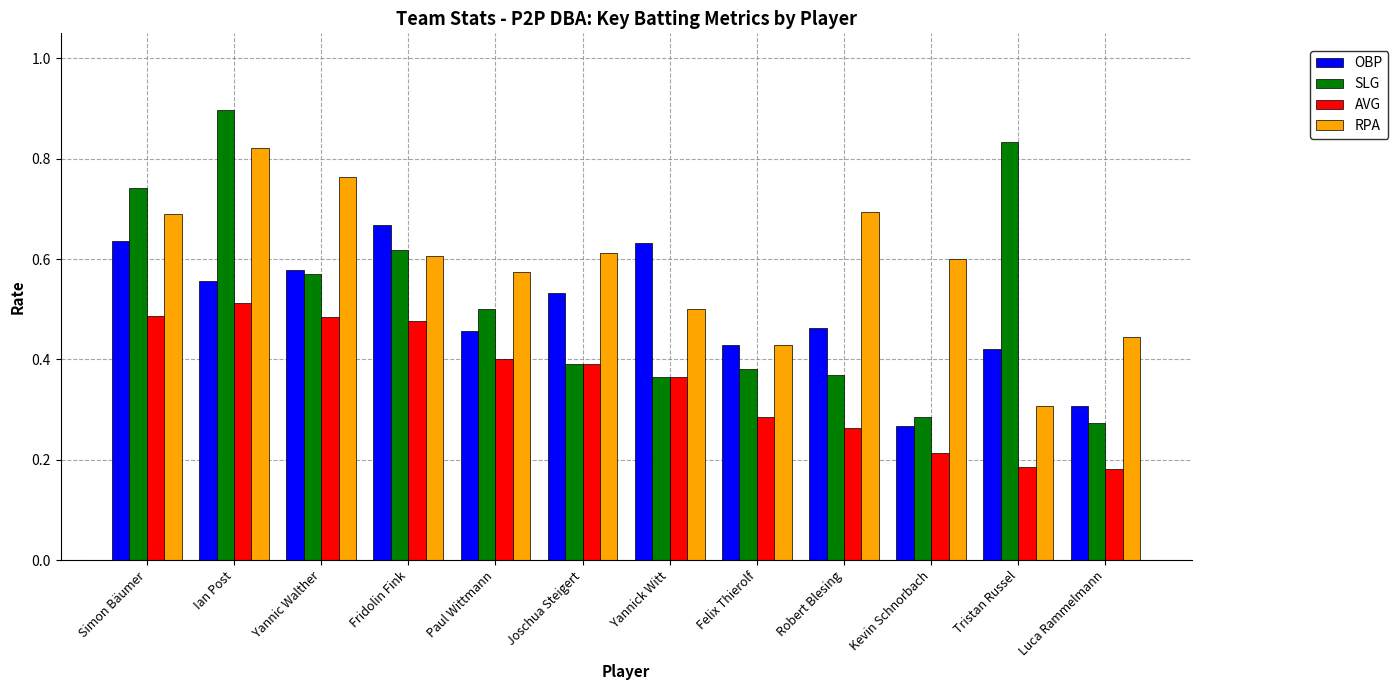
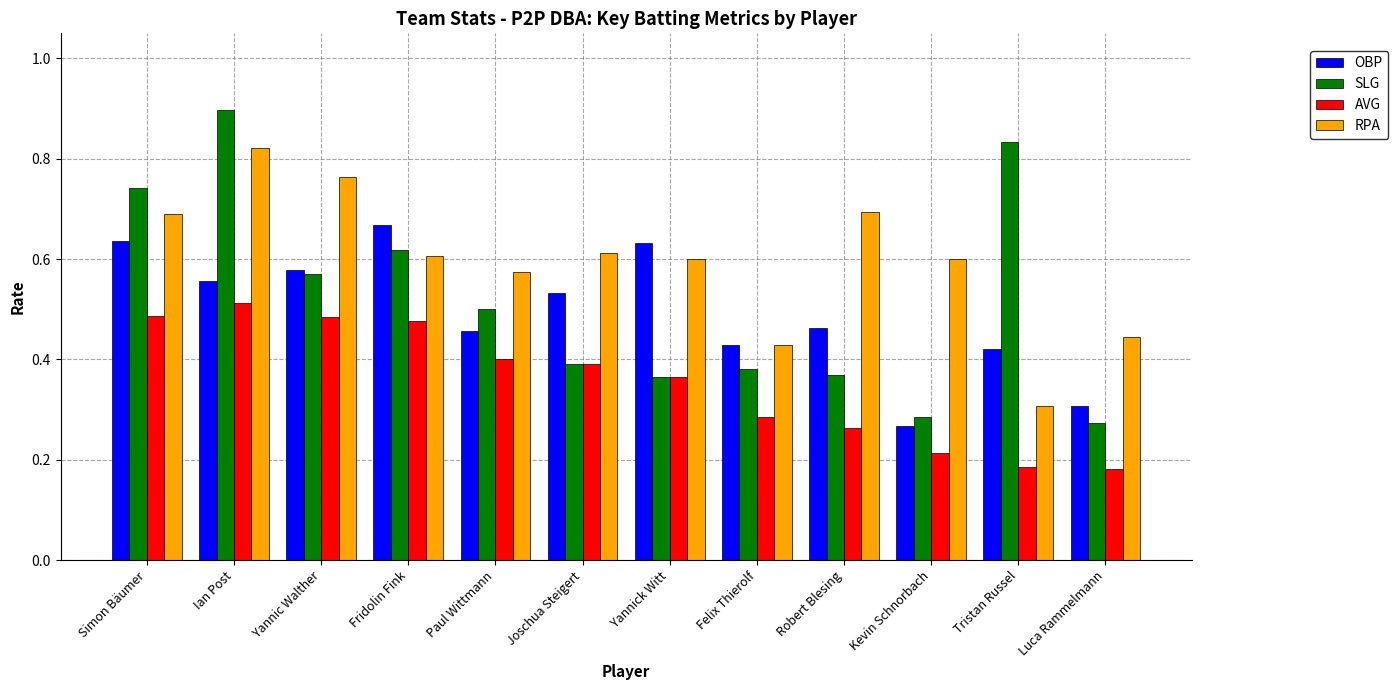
  {
    "OBP": {
      "Simon Bäumer": 0.64,
      "Ian Post": 0.56,
      "Yannic Walther": 0.58,
      "Fridolin Fink": 0.67,
      "Paul Wittmann": 0.46,
      "Joschua Steigert": 0.53,
      "Yannick Witt": 0.63,
      "Felix Thierolf": 0.43,
      "Robert Blesing": 0.46,
      "Kevin Schnorbach": 0.27,
      "Tristan Russel": 0.42,
      "Luca Rammelmann": 0.31
    },
    "SLG": {
      "Simon Bäumer": 0.74,
      "Ian Post": 0.9,
      "Yannic Walther": 0.57,
      "Fridolin Fink": 0.62,
      "Paul Wittmann": 0.5,
      "Joschua Steigert": 0.39,
      "Yannick Witt": 0.36,
      "Felix Thierolf": 0.38,
      "Robert Blesing": 0.37,
      "Kevin Schnorbach": 0.29,
      "Tristan Russel": 0.83,
      "Luca Rammelmann": 0.27
    },
    "AVG": {
      "Simon Bäumer": 0.49,
      "Ian Post": 0.51,
      "Yannic Walther": 0.48,
      "Fridolin Fink": 0.48,
      "Paul Wittmann": 0.4,
      "Joschua Steigert": 0.39,
      "Yannick Witt": 0.36,
      "Felix Thierolf": 0.29,
      "Robert Blesing": 0.26,
      "Kevin Schnorbach": 0.21,
      "Tristan Russel": 0.19,
      "Luca Rammelmann": 0.18
    },
    "RPA": {
      "Simon Bäumer": 0.69,
      "Ian Post": 0.82,
      "Yannic Walther": 0.76,
      "Fridolin Fink": 0.61,
      "Paul Wittmann": 0.57,
      "Joschua Steigert": 0.61,
-     "Yannick Witt": 0.5,
+     "Yannick Witt": 0.6,
      "Felix Thierolf": 0.43,
      "Robert Blesing": 0.69,
      "Kevin Schnorbach": 0.6,
      "Tristan Russel": 0.31,
      "Luca Rammelmann": 0.44
    }
  }
